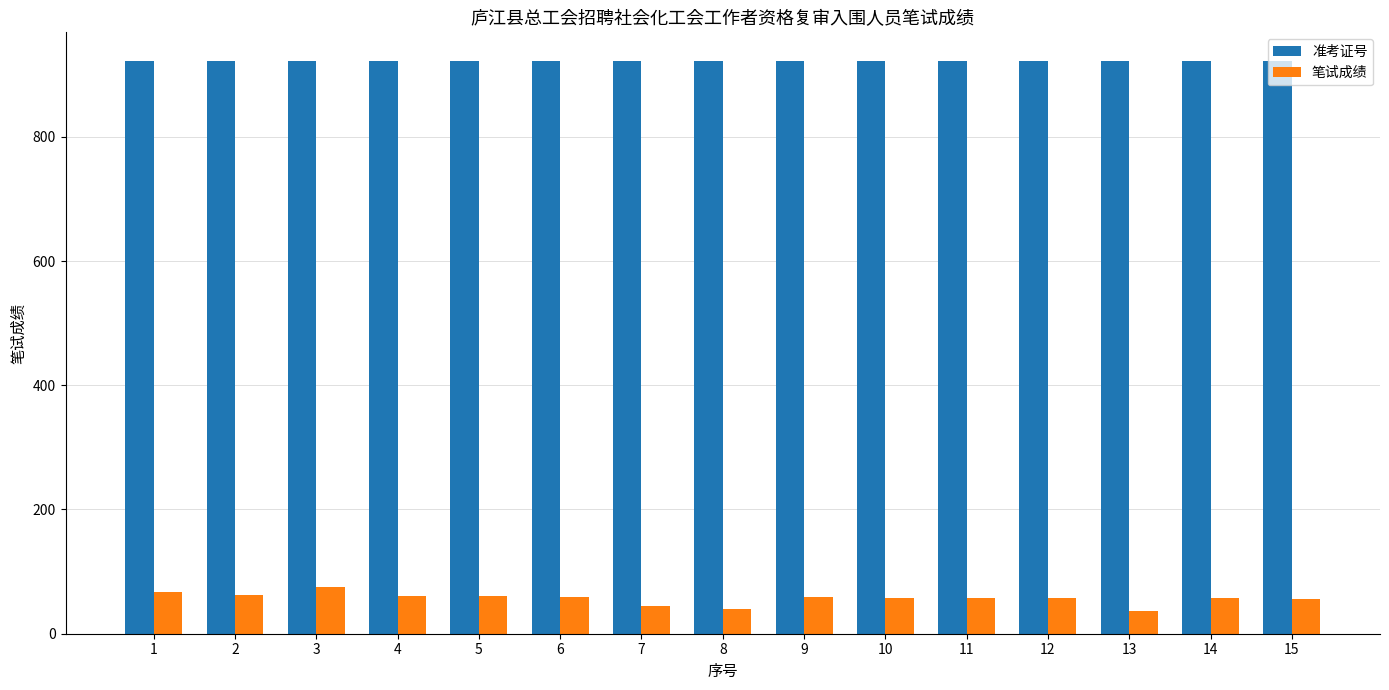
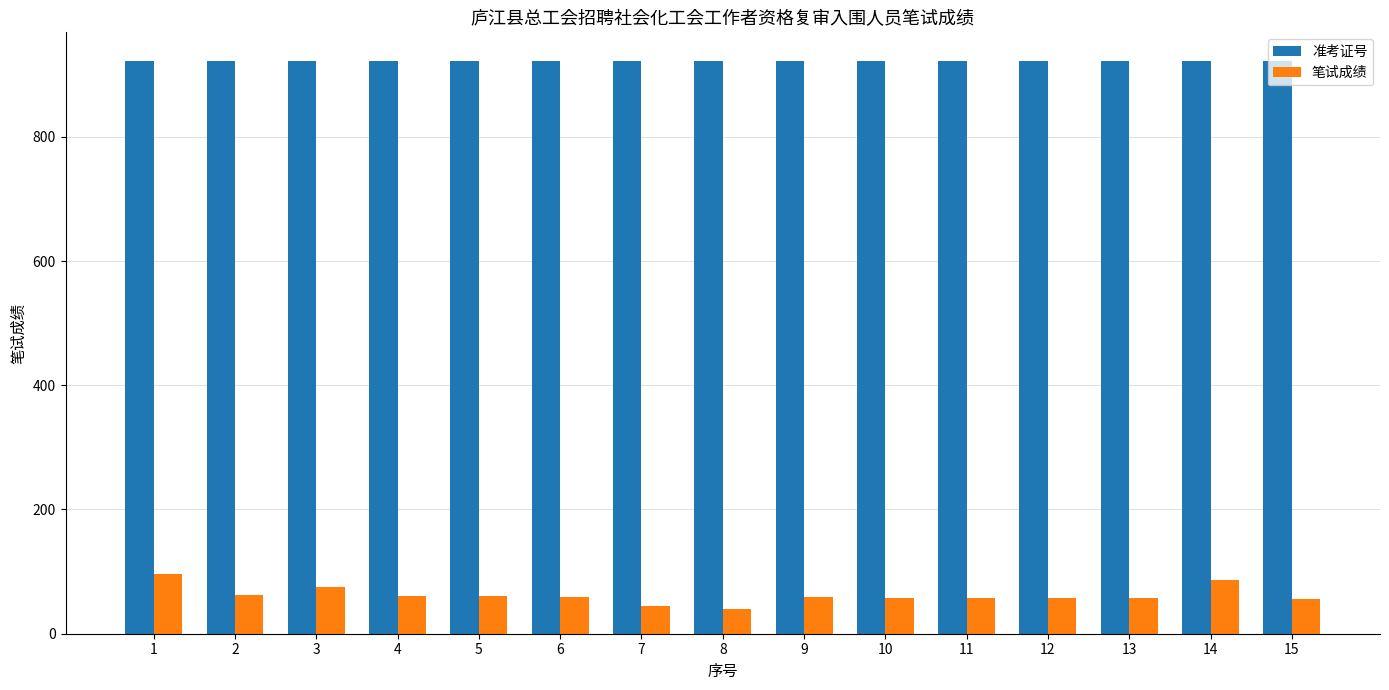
  {
    "准考证号": {
      "1": 920,
      "2": 920,
      "3": 920,
      "4": 920,
      "5": 920,
      "6": 920,
      "7": 920,
      "8": 920,
      "9": 920,
      "10": 920,
      "11": 920,
      "12": 920,
      "13": 920,
      "14": 920
    },
    "笔试成绩": {
-     "1": 70,
+     "1": 100,
      "2": 60,
      "3": 80,
      "4": 60,
      "5": 60,
      "6": 60,
      "7": 50,
      "8": 40,
      "9": 60,
      "10": 60,
      "11": 60,
      "12": 60,
-     "13": 40,
-     "14": 60,
+     "13": 60,
+     "14": 90,
      "15": 60
    }
  }
